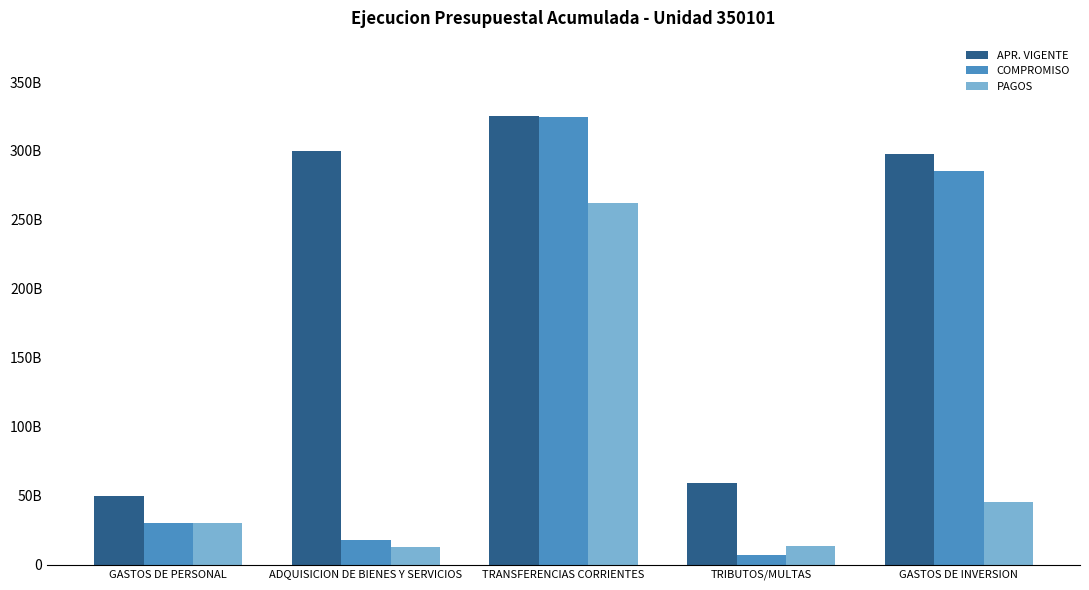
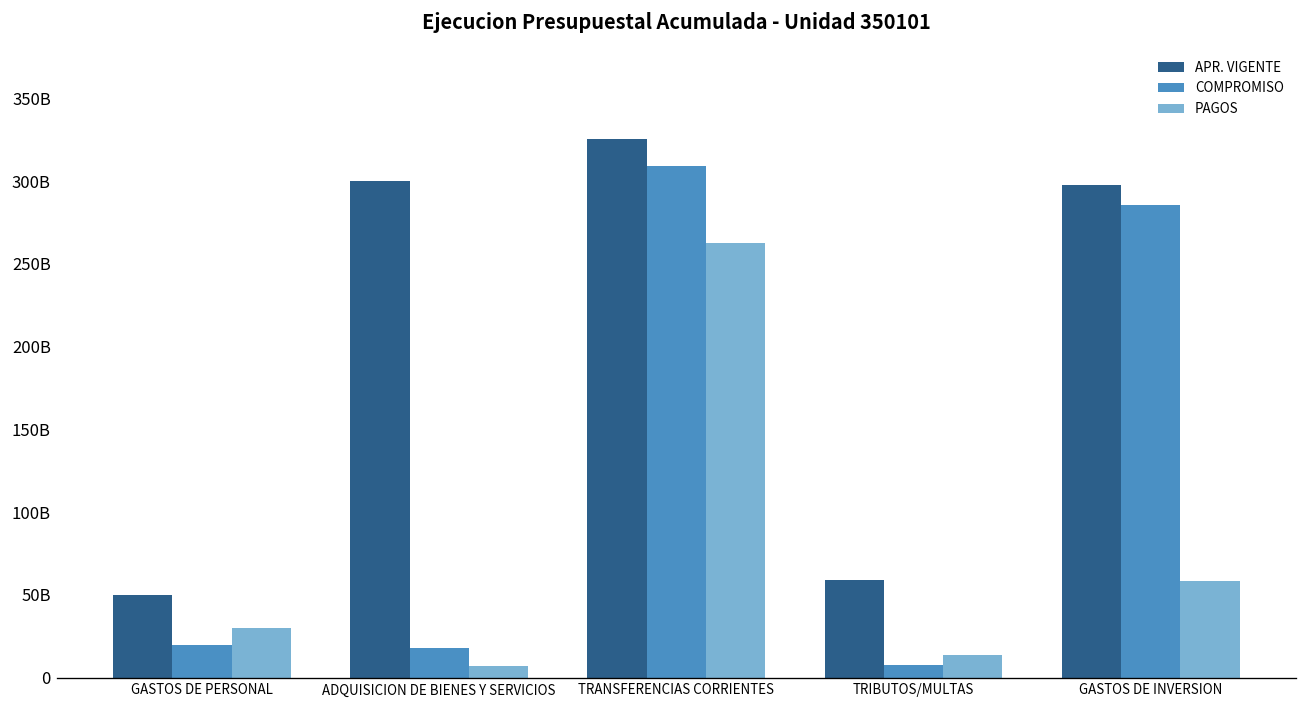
  {
    "APR. VIGENTE": {
      "GASTOS DE PERSONAL": 50000000000,
      "ADQUISICION DE BIENES Y SERVICIOS": 300000000000,
      "TRANSFERENCIAS CORRIENTES": 326000000000,
      "TRIBUTOS/MULTAS": 59000000000,
      "GASTOS DE INVERSION": 298000000000
    },
    "COMPROMISO": {
-     "GASTOS DE PERSONAL": 30000000000,
+     "GASTOS DE PERSONAL": 20000000000,
      "ADQUISICION DE BIENES Y SERVICIOS": 18000000000,
-     "TRANSFERENCIAS CORRIENTES": 325000000000,
+     "TRANSFERENCIAS CORRIENTES": 309000000000,
      "TRIBUTOS/MULTAS": 7000000000,
      "GASTOS DE INVERSION": 286000000000
    },
    "PAGOS": {
      "GASTOS DE PERSONAL": 30000000000,
-     "ADQUISICION DE BIENES Y SERVICIOS": 13000000000,
+     "ADQUISICION DE BIENES Y SERVICIOS": 7000000000,
      "TRANSFERENCIAS CORRIENTES": 263000000000,
      "TRIBUTOS/MULTAS": 13000000000,
-     "GASTOS DE INVERSION": 46000000000
+     "GASTOS DE INVERSION": 58000000000
    }
  }
